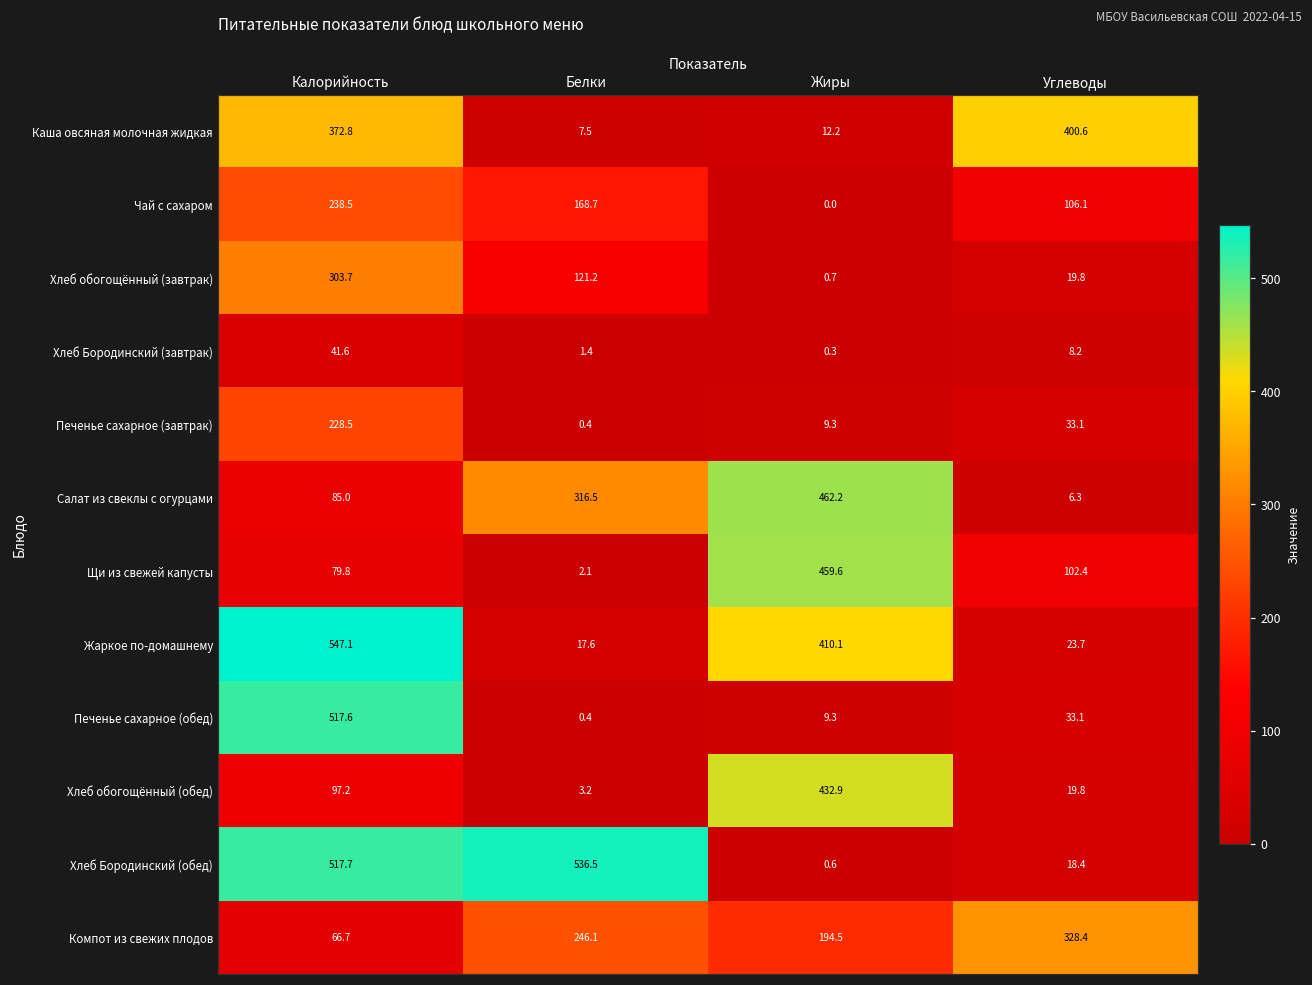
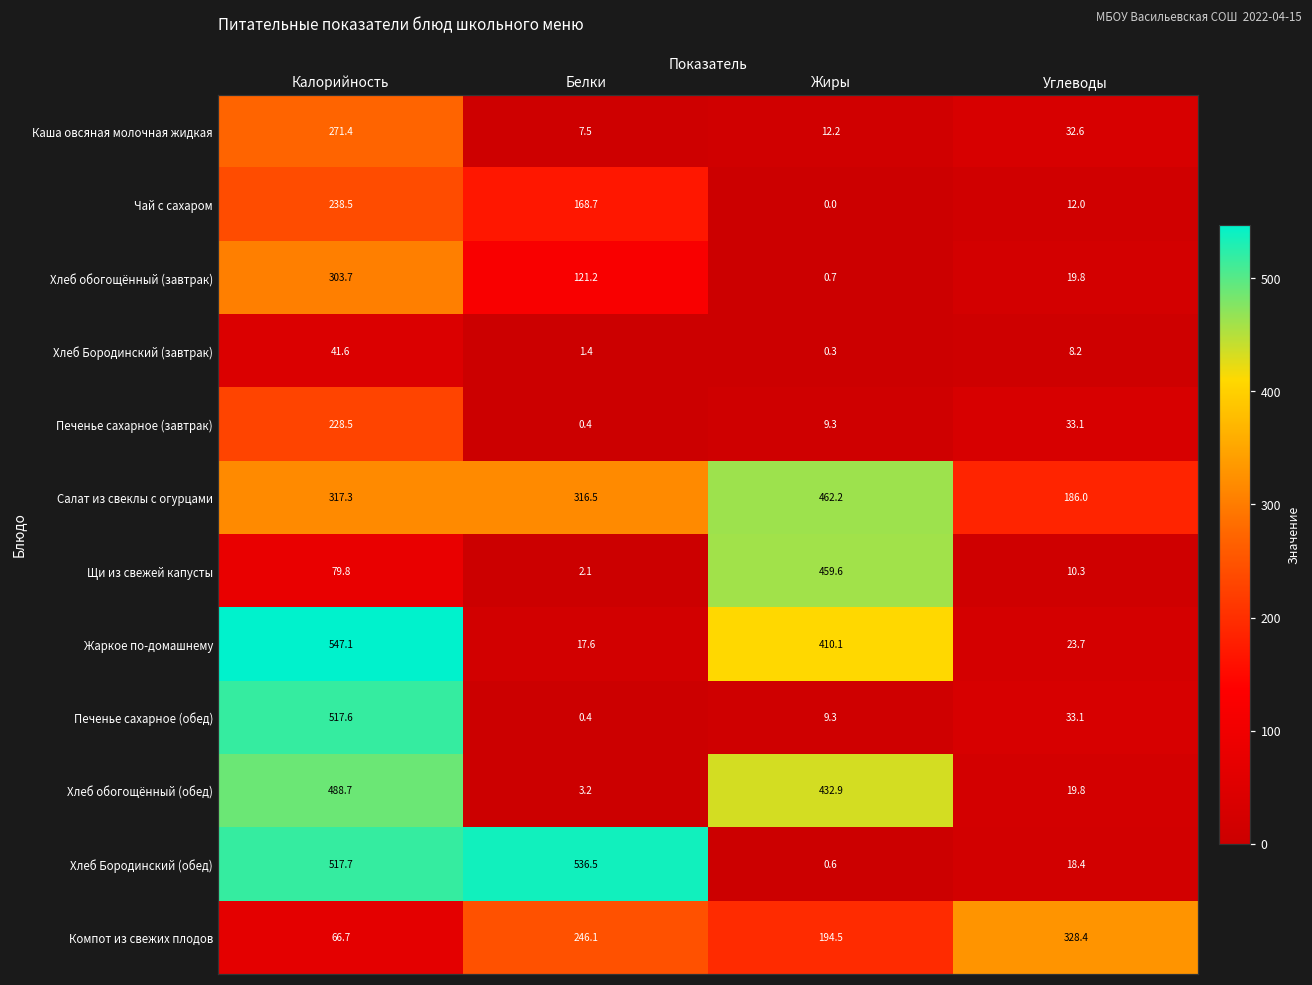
  {
    "Каша овсяная молочная жидкая": {
-     "Калорийность": 372.8,
+     "Калорийность": 271.4,
      "Белки": 7.5,
      "Жиры": 12.2,
-     "Углеводы": 400.6
+     "Углеводы": 32.6
    },
    "Чай с сахаром": {
      "Калорийность": 238.5,
      "Белки": 168.7,
      "Жиры": 0.0,
-     "Углеводы": 106.1
+     "Углеводы": 12.0
    },
    "Хлеб обогощённый (завтрак)": {
      "Калорийность": 303.7,
      "Белки": 121.2,
      "Жиры": 0.7,
      "Углеводы": 19.8
    },
    "Хлеб Бородинский (завтрак)": {
      "Калорийность": 41.6,
      "Белки": 1.4,
      "Жиры": 0.3,
      "Углеводы": 8.2
    },
    "Печенье сахарное (завтрак)": {
      "Калорийность": 228.5,
      "Белки": 0.4,
      "Жиры": 9.3,
      "Углеводы": 33.1
    },
    "Салат из свеклы с огурцами": {
-     "Калорийность": 85.0,
+     "Калорийность": 317.3,
      "Белки": 316.5,
      "Жиры": 462.2,
-     "Углеводы": 6.3
+     "Углеводы": 186.0
    },
    "Щи из свежей капусты": {
      "Калорийность": 79.8,
      "Белки": 2.1,
      "Жиры": 459.6,
-     "Углеводы": 102.4
+     "Углеводы": 10.3
    },
    "Жаркое по-домашнему": {
      "Калорийность": 547.1,
      "Белки": 17.6,
      "Жиры": 410.1,
      "Углеводы": 23.7
    },
    "Печенье сахарное (обед)": {
      "Калорийность": 517.6,
      "Белки": 0.4,
      "Жиры": 9.3,
      "Углеводы": 33.1
    },
    "Хлеб обогощённый (обед)": {
-     "Калорийность": 97.2,
+     "Калорийность": 488.7,
      "Белки": 3.2,
      "Жиры": 432.9,
      "Углеводы": 19.8
    },
    "Хлеб Бородинский (обед)": {
      "Калорийность": 517.7,
      "Белки": 536.5,
      "Жиры": 0.6,
      "Углеводы": 18.4
    },
    "Компот из свежих плодов": {
      "Калорийность": 66.7,
      "Белки": 246.1,
      "Жиры": 194.5,
      "Углеводы": 328.4
    }
  }
